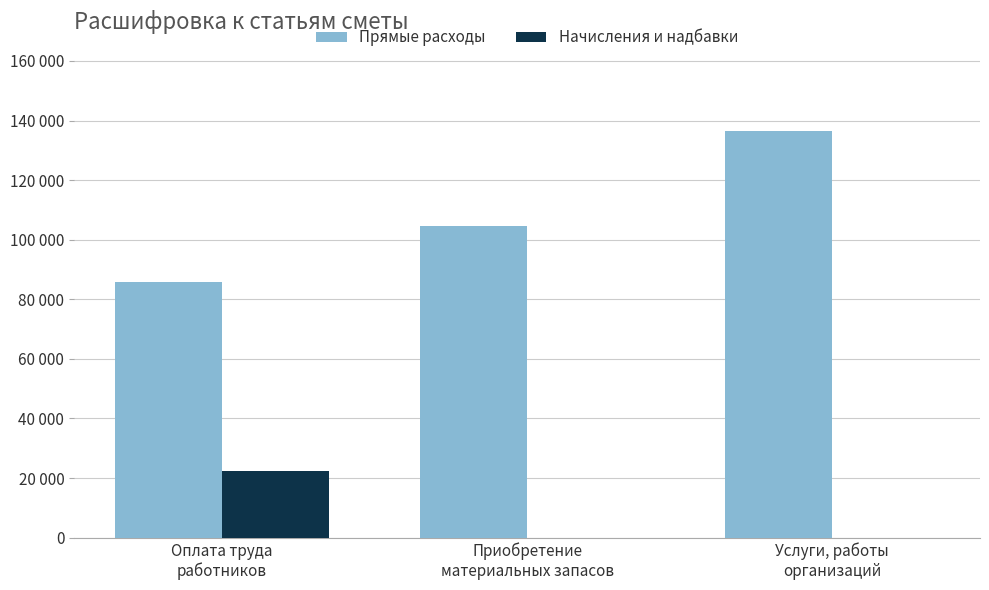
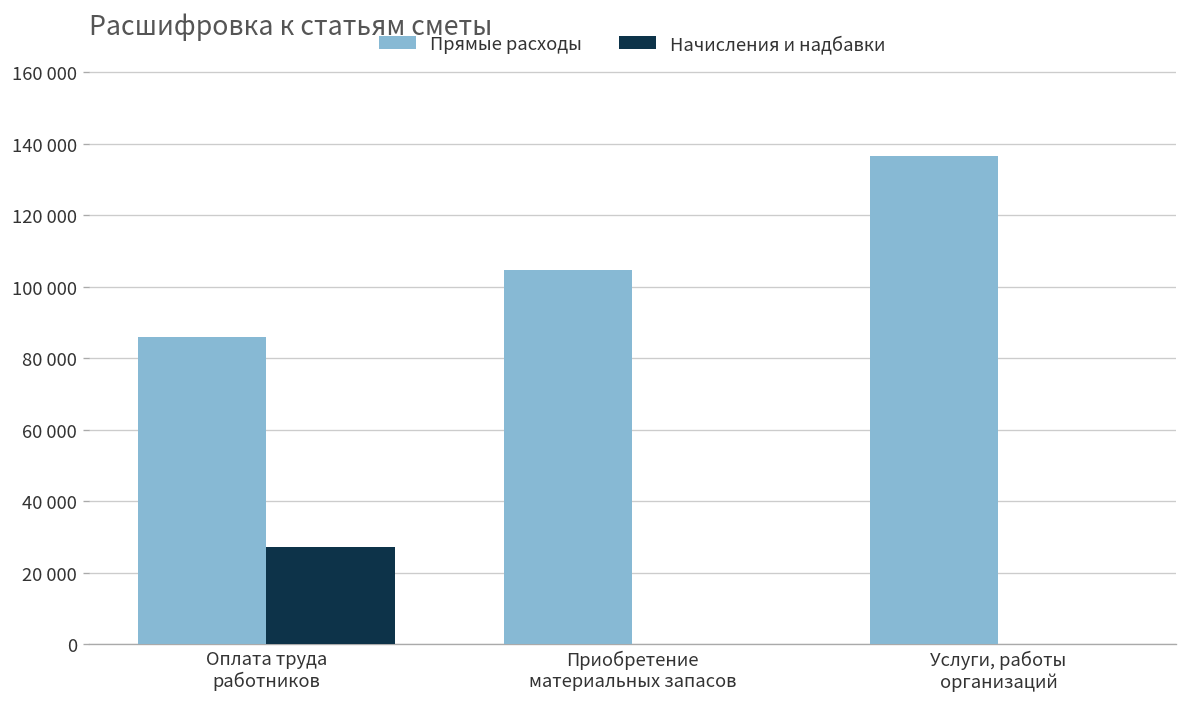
  {
    "Прямые расходы": {
      "Оплата труда работников": 86000,
      "Приобретение материальных запасов": 105000,
      "Услуги, работы организаций": 136000
    },
    "Начисления и надбавки": {
-     "Оплата труда работников": 23000,
+     "Оплата труда работников": 27000,
      "Приобретение материальных запасов": 0,
      "Услуги, работы организаций": 0
    }
  }
